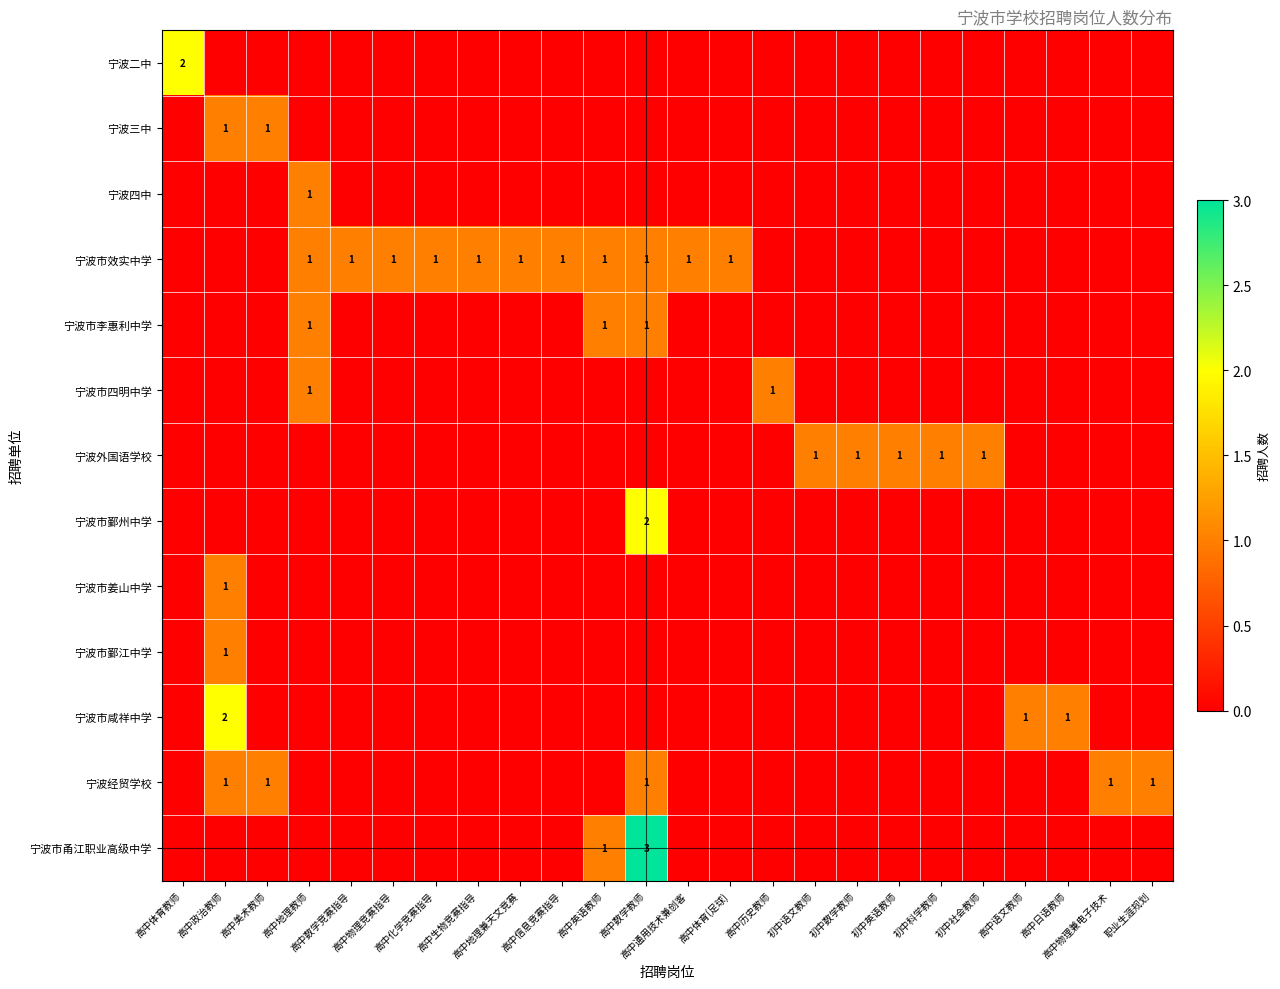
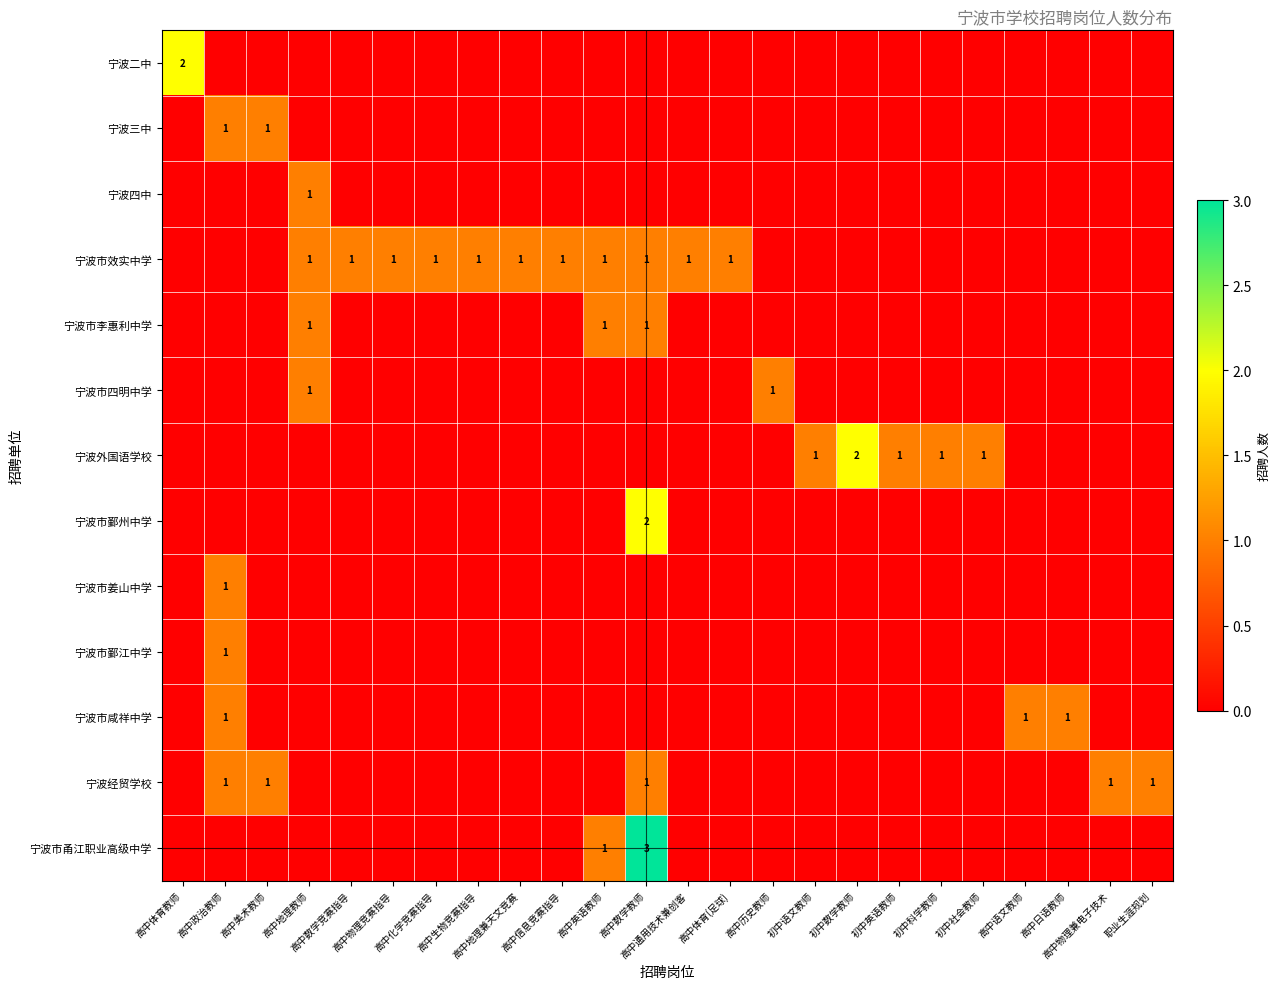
  {
    "宁波二中": {
      "高中体育教师": 2
    },
    "宁波三中": {
      "高中政治教师": 1,
      "高中美术教师": 1
    },
    "宁波四中": {
      "高中地理教师": 1
    },
    "宁波市效实中学": {
      "高中地理教师": 1,
      "高中数学竞赛指导": 1,
      "高中物理竞赛指导": 1,
      "高中化学竞赛指导": 1,
      "高中生物竞赛指导": 1,
      "高中地理兼天文竞赛": 1,
      "高中信息竞赛指导": 1,
      "高中英语教师": 1,
      "高中数学教师": 1,
      "高中通用技术兼创客": 1,
      "高中体育(足球)": 1
    },
    "宁波市李惠利中学": {
      "高中地理教师": 1,
      "高中英语教师": 1,
      "高中数学教师": 1
    },
    "宁波市四明中学": {
      "高中地理教师": 1,
      "高中历史教师": 1
    },
    "宁波外国语学校": {
      "初中语文教师": 1,
-     "初中数学教师": 1,
+     "初中数学教师": 2,
      "初中英语教师": 1,
      "初中科学教师": 1,
      "初中社会教师": 1
    },
    "宁波市鄞州中学": {
      "高中数学教师": 2
    },
    "宁波市姜山中学": {
      "高中政治教师": 1
    },
    "宁波市鄞江中学": {
      "高中政治教师": 1
    },
    "宁波市咸祥中学": {
-     "高中政治教师": 2,
+     "高中政治教师": 1,
      "高中语文教师": 1,
      "高中日语教师": 1
    },
    "宁波经贸学校": {
      "高中政治教师": 1,
      "高中美术教师": 1,
      "高中数学教师": 1,
      "高中物理兼电子技术": 1,
      "职业生涯规划": 1
    },
    "宁波市甬江职业高级中学": {
      "高中英语教师": 1,
      "高中数学教师": 3
    }
  }
